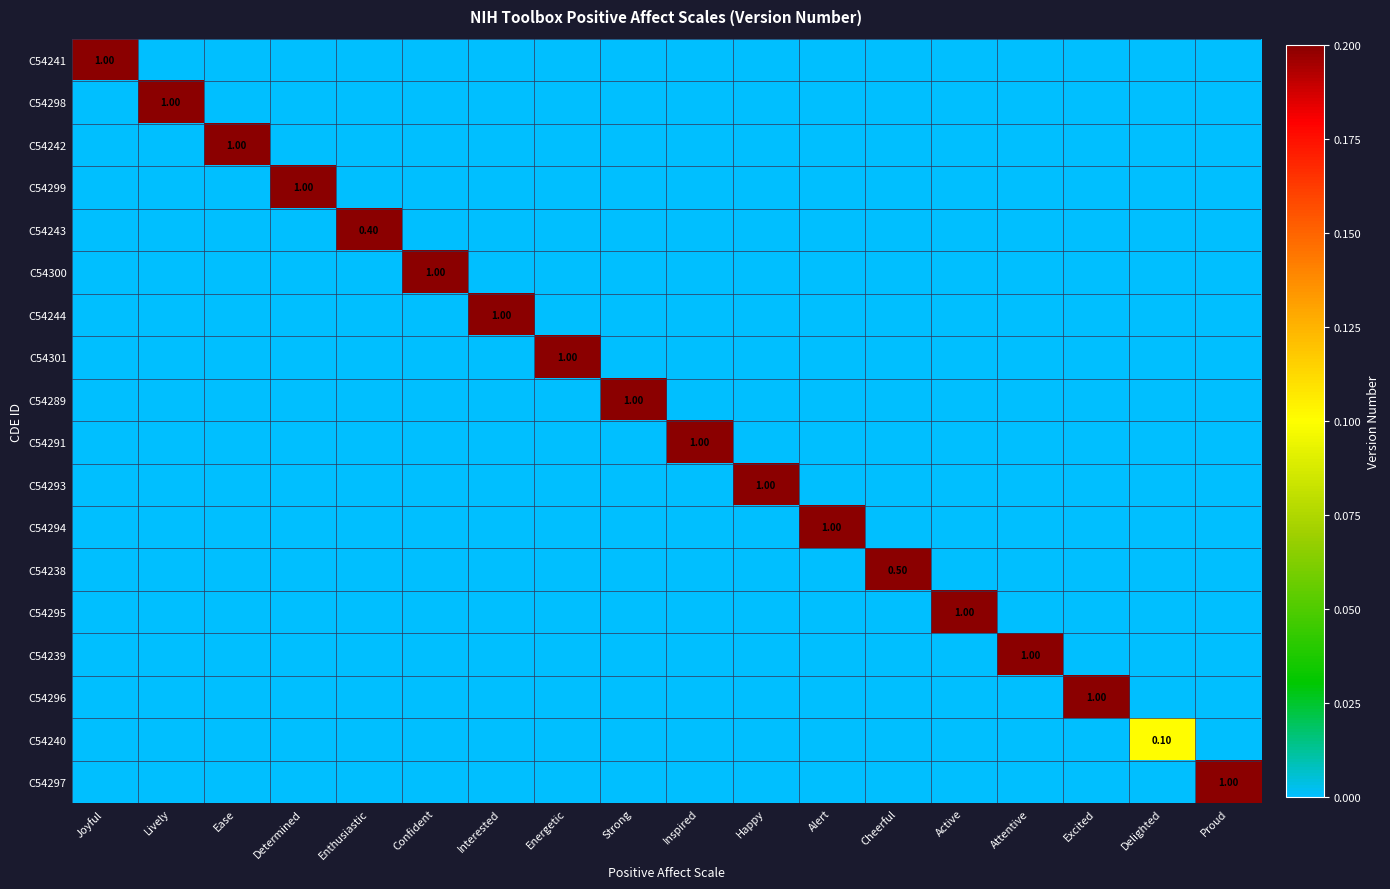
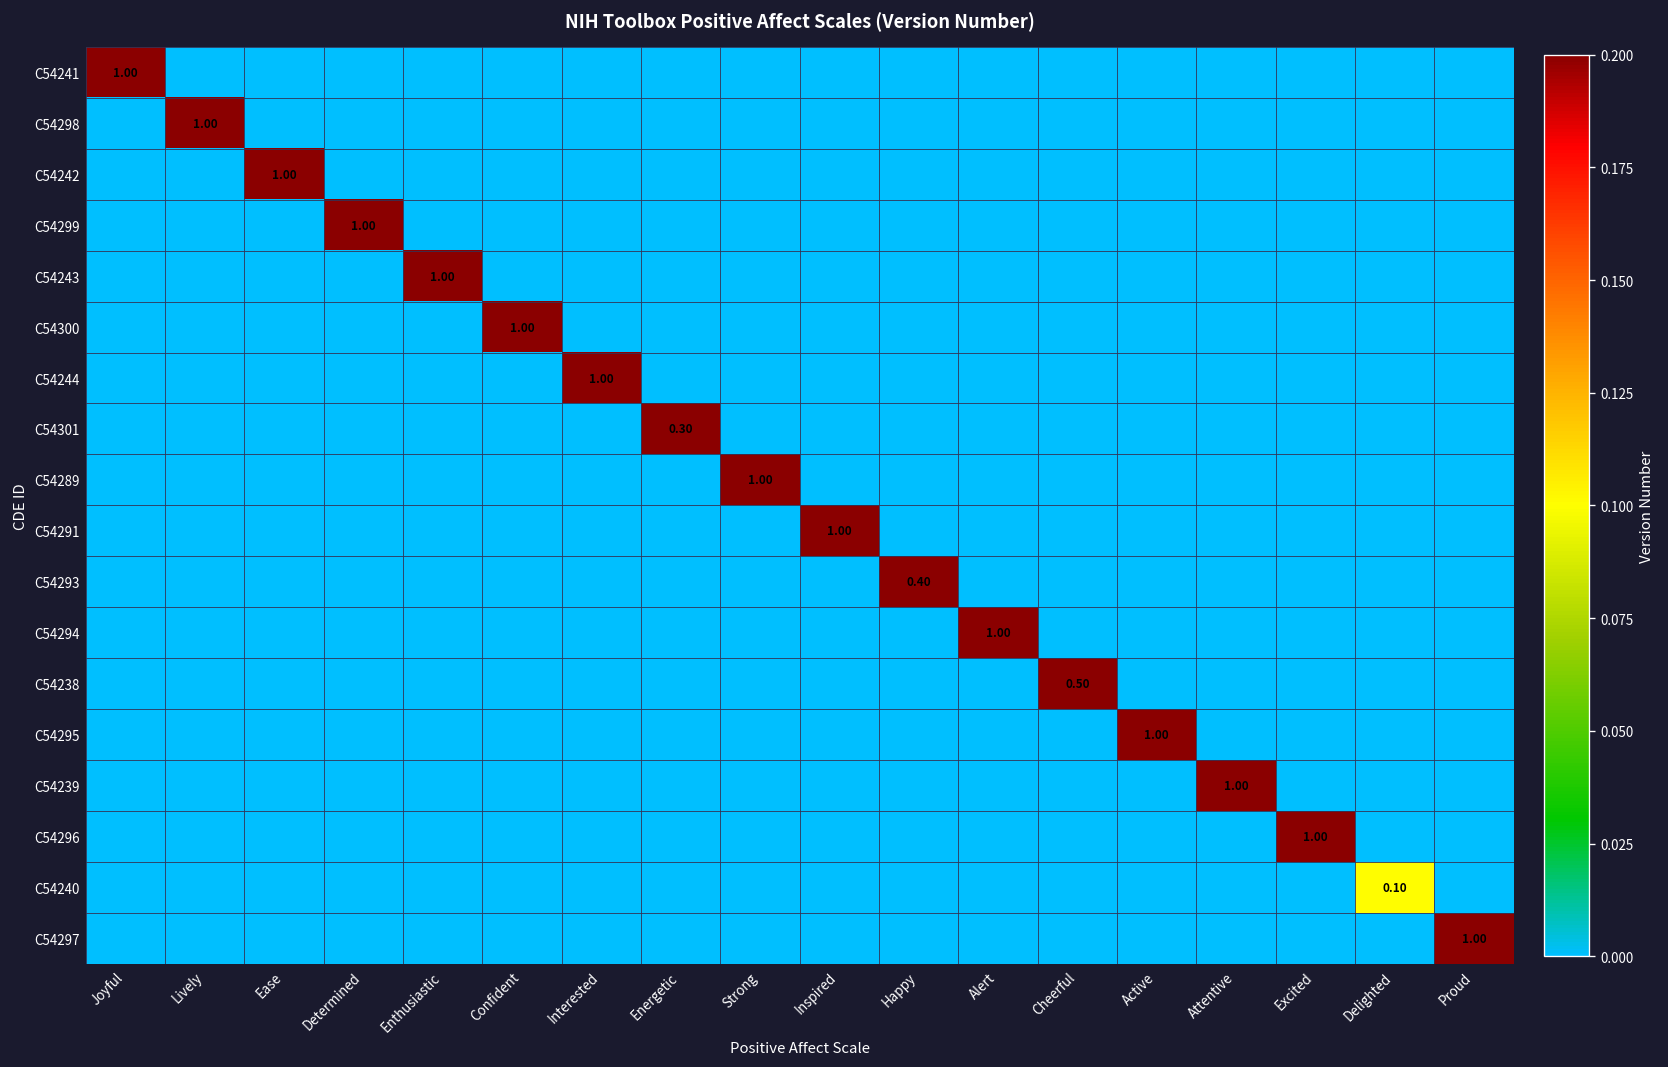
  {
    "C54241": {
      "Joyful": 1.00
    },
    "C54298": {
      "Lively": 1.00
    },
    "C54242": {
      "Ease": 1.00
    },
    "C54299": {
      "Determined": 1.00
    },
    "C54243": {
-     "Enthusiastic": 0.40
+     "Enthusiastic": 1.00
    },
    "C54300": {
      "Confident": 1.00
    },
    "C54244": {
      "Interested": 1.00
    },
    "C54301": {
-     "Energetic": 1.00
+     "Energetic": 0.30
    },
    "C54289": {
      "Strong": 1.00
    },
    "C54291": {
      "Inspired": 1.00
    },
    "C54293": {
-     "Happy": 1.00
+     "Happy": 0.40
    },
    "C54294": {
      "Alert": 1.00
    },
    "C54238": {
      "Cheerful": 0.50
    },
    "C54295": {
      "Active": 1.00
    },
    "C54239": {
      "Attentive": 1.00
    },
    "C54296": {
      "Excited": 1.00
    },
    "C54240": {
      "Delighted": 0.10
    },
    "C54297": {
      "Proud": 1.00
    }
  }
